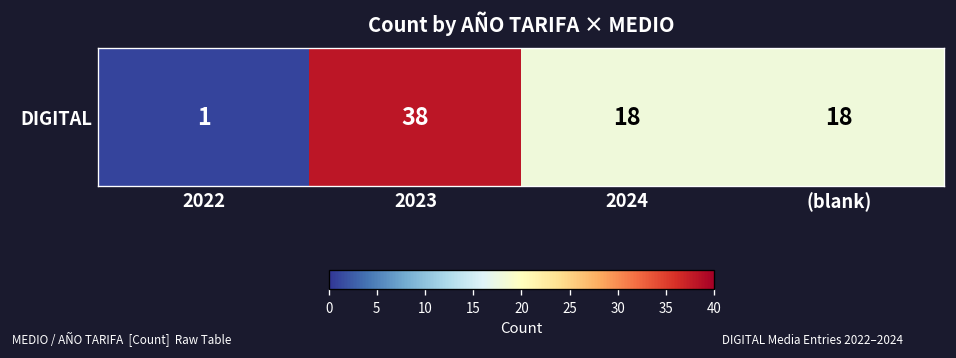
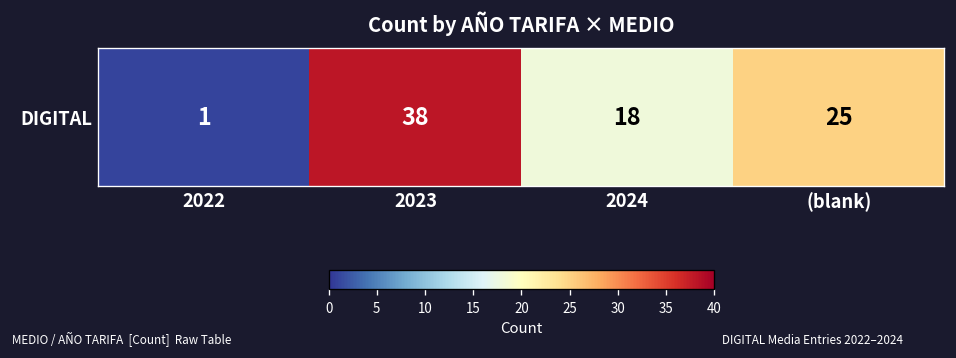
  {
    "DIGITAL": {
      "2022": 1,
      "2023": 38,
      "2024": 18,
-     "(blank)": 18
+     "(blank)": 25
    }
  }
